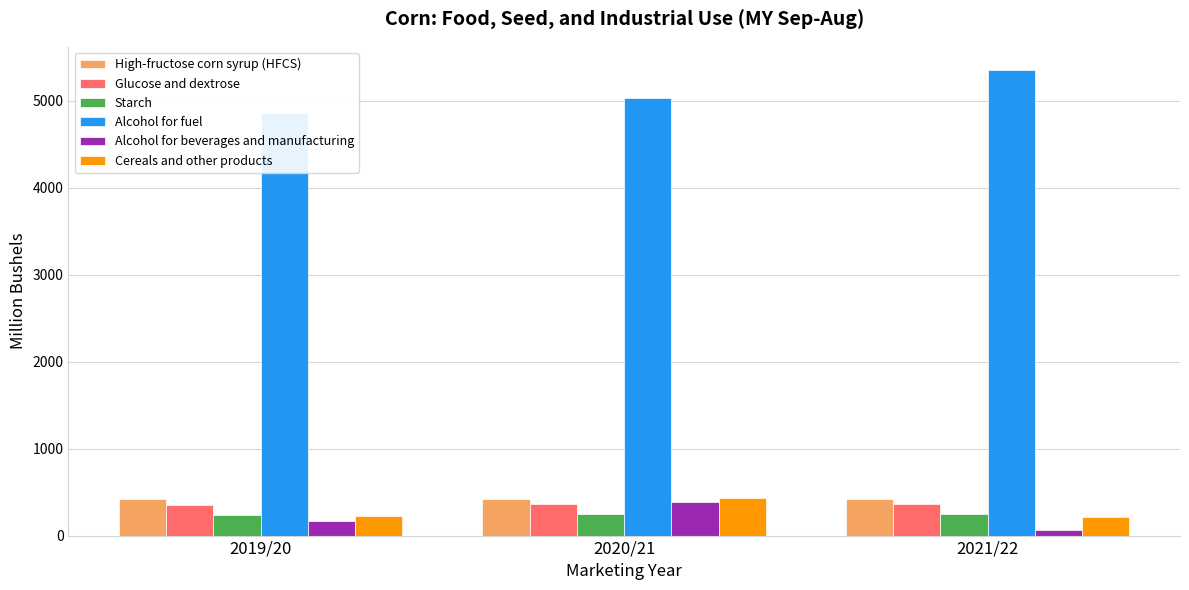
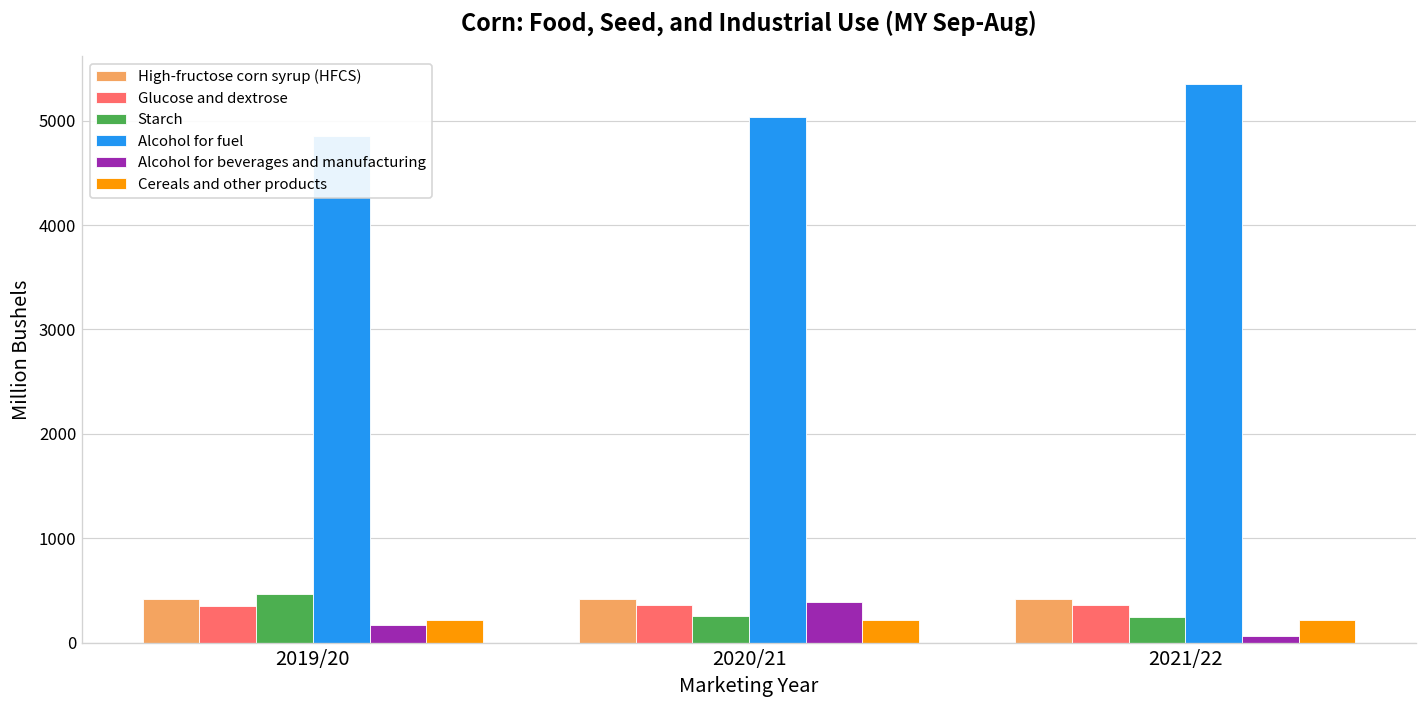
  {
    "Starch": {
-     "2019/20": 200,
+     "2019/20": 500,
      "2020/21": 300,
      "2021/22": 200
    },
    "Alcohol for fuel": {
      "2020/21": 5000,
      "2021/22": 5400
    },
    "Alcohol for beverages and manufacturing": {
      "2019/20": 200,
      "2020/21": 400,
      "2021/22": 100
    },
    "Cereals and other products": {
      "2019/20": 200,
-     "2020/21": 400,
+     "2020/21": 200,
      "2021/22": 200
    }
  }
